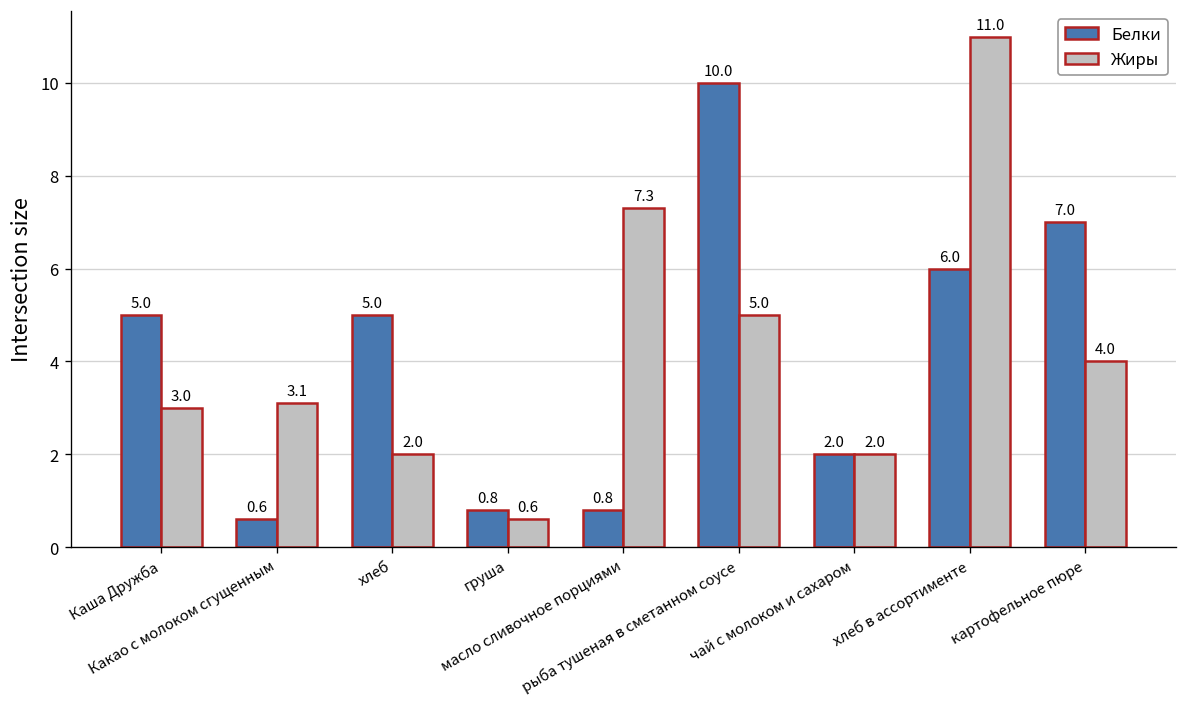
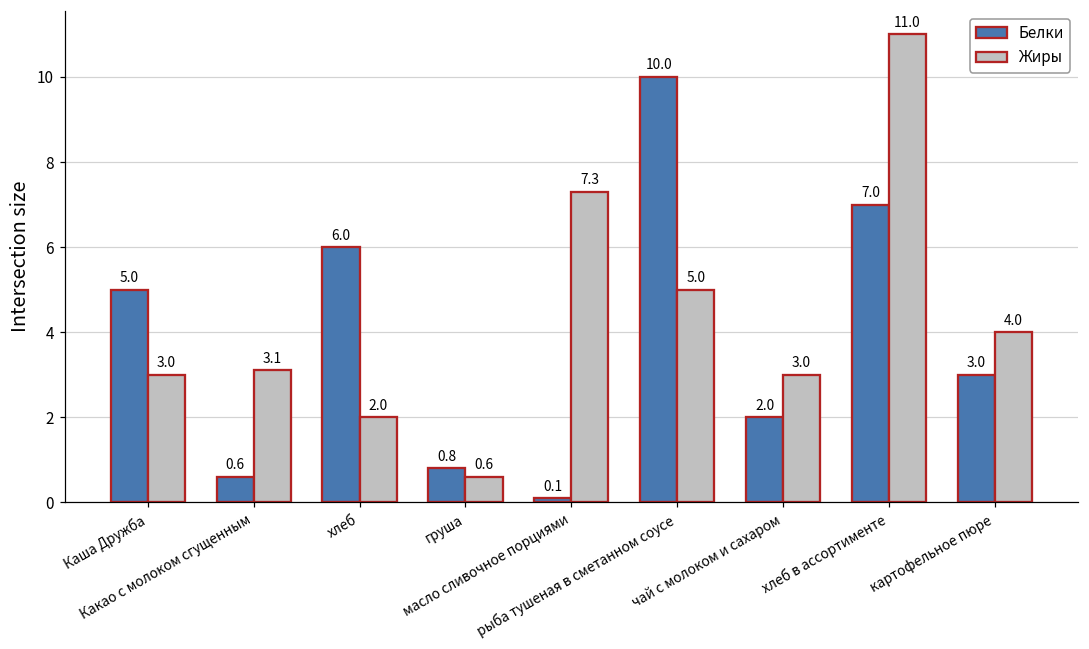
  {
    "Белки": {
      "Каша Дружба": 5.0,
      "Какао с молоком сгущенным": 0.6,
-     "хлеб": 5.0,
+     "хлеб": 6.0,
      "груша": 0.8,
-     "масло сливочное порциями": 0.8,
+     "масло сливочное порциями": 0.1,
      "рыба тушеная в сметанном соусе": 10.0,
      "чай с молоком и сахаром": 2.0,
-     "хлеб в ассортименте": 6.0,
-     "картофельное пюре": 7.0
+     "хлеб в ассортименте": 7.0,
+     "картофельное пюре": 3.0
    },
    "Жиры": {
      "Каша Дружба": 3.0,
      "Какао с молоком сгущенным": 3.1,
      "хлеб": 2.0,
      "груша": 0.6,
      "масло сливочное порциями": 7.3,
      "рыба тушеная в сметанном соусе": 5.0,
-     "чай с молоком и сахаром": 2.0,
+     "чай с молоком и сахаром": 3.0,
      "хлеб в ассортименте": 11.0,
      "картофельное пюре": 4.0
    }
  }
